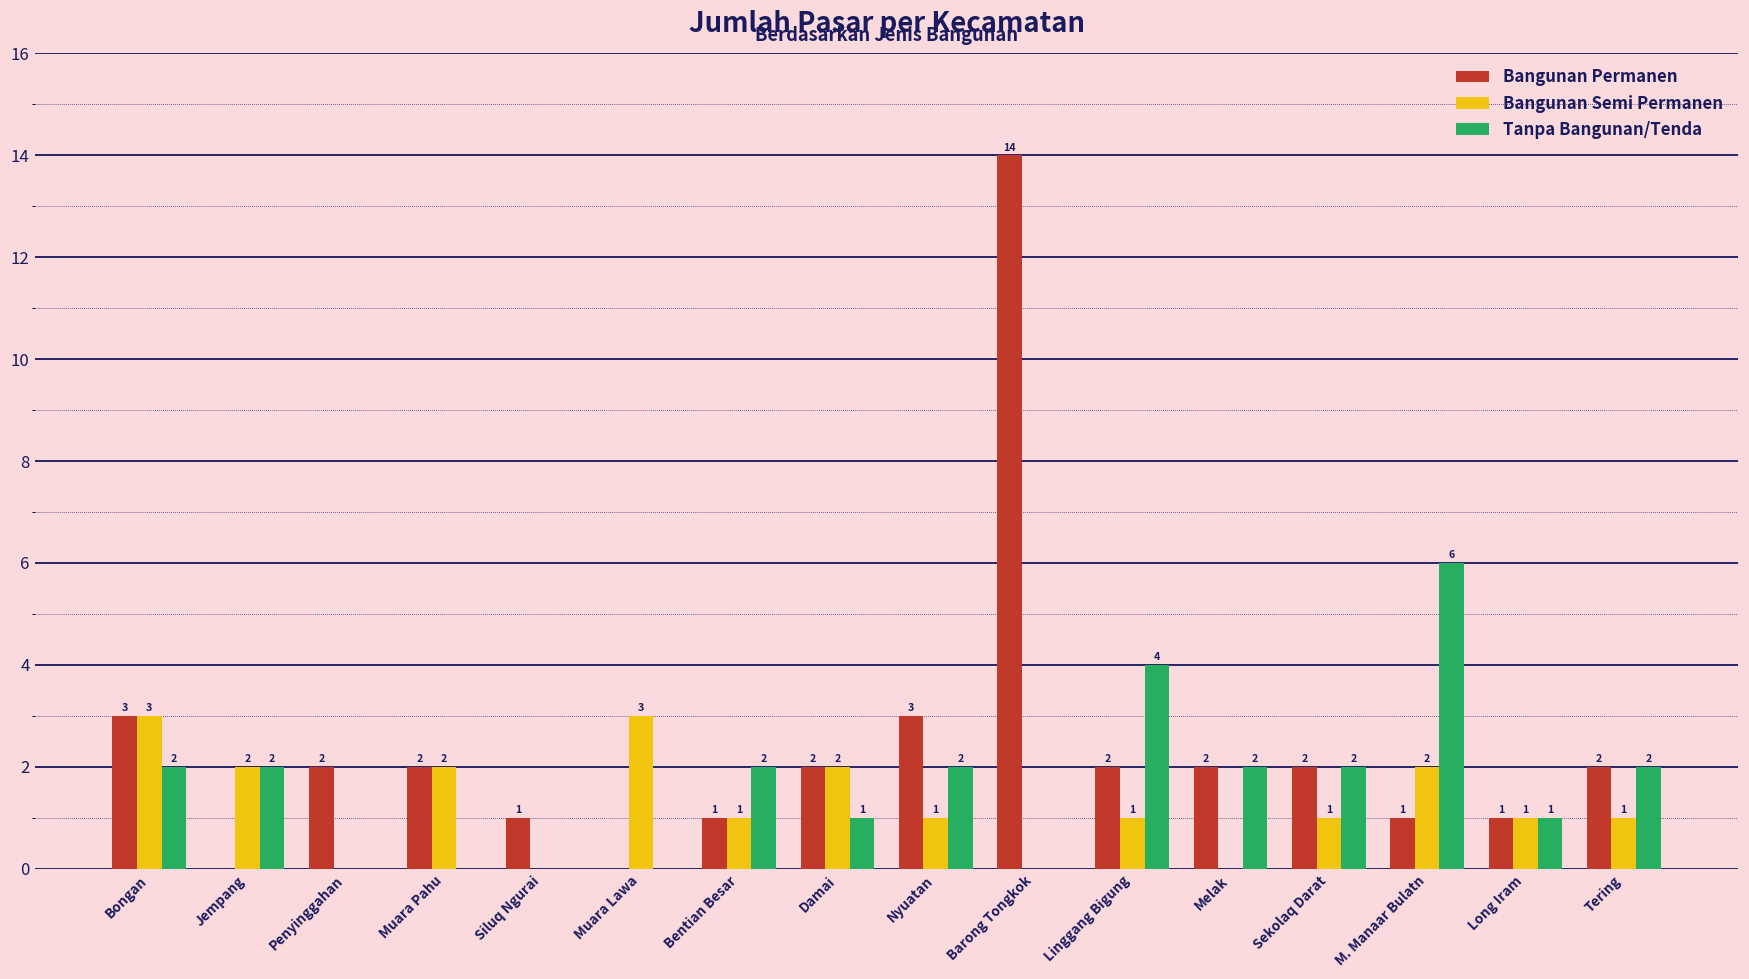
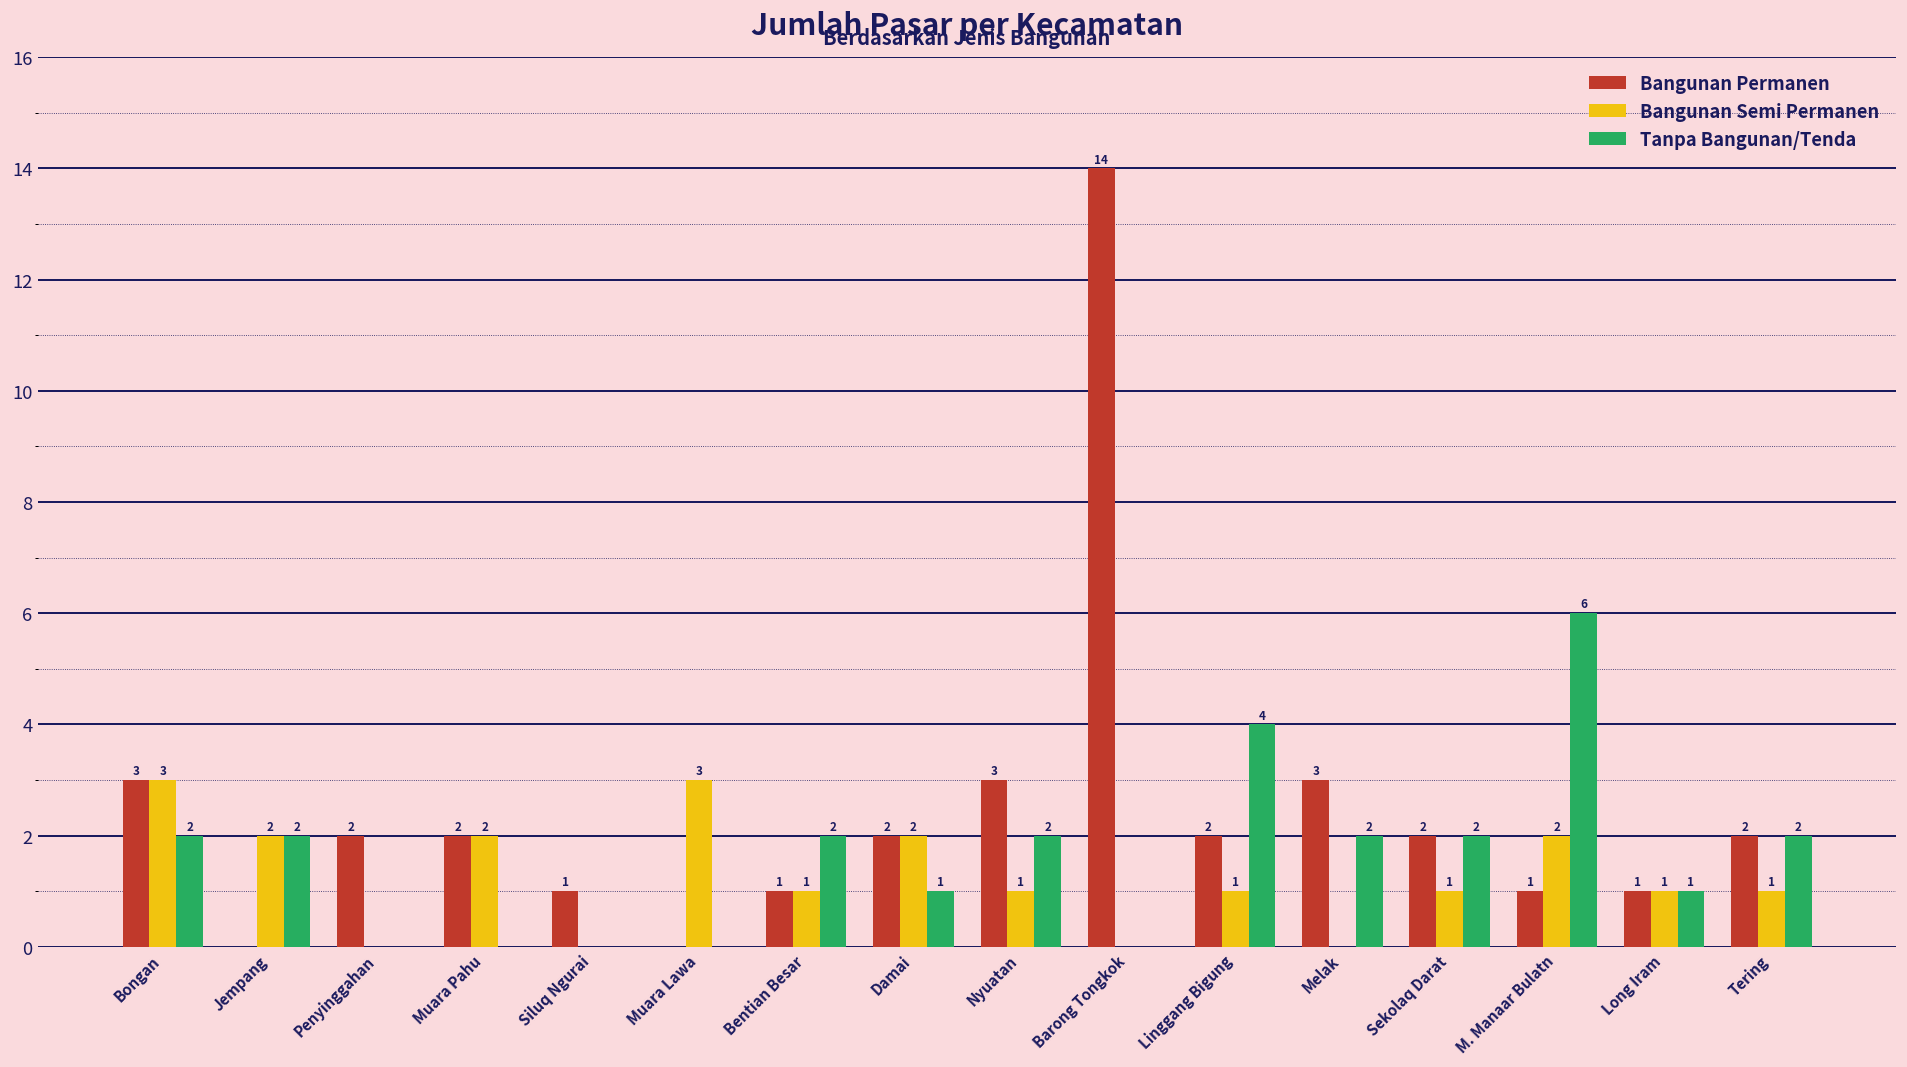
  {
    "Bangunan Permanen": {
      "Bongan": 3,
      "Penyinggahan": 2,
      "Muara Pahu": 2,
      "Siluq Ngurai": 1,
      "Bentian Besar": 1,
      "Damai": 2,
      "Nyuatan": 3,
      "Barong Tongkok": 14,
      "Linggang Bigung": 2,
-     "Melak": 2,
+     "Melak": 3,
      "Sekolaq Darat": 2,
      "M. Manaar Bulatn": 1,
      "Long Iram": 1,
      "Tering": 2
    },
    "Bangunan Semi Permanen": {
      "Bongan": 3,
      "Jempang": 2,
      "Muara Pahu": 2,
      "Muara Lawa": 3,
      "Bentian Besar": 1,
      "Damai": 2,
      "Nyuatan": 1,
      "Linggang Bigung": 1,
      "Sekolaq Darat": 1,
      "M. Manaar Bulatn": 2,
      "Long Iram": 1,
      "Tering": 1
    },
    "Tanpa Bangunan/Tenda": {
      "Bongan": 2,
      "Jempang": 2,
      "Bentian Besar": 2,
      "Damai": 1,
      "Nyuatan": 2,
      "Linggang Bigung": 4,
      "Melak": 2,
      "Sekolaq Darat": 2,
      "M. Manaar Bulatn": 6,
      "Long Iram": 1,
      "Tering": 2
    }
  }
